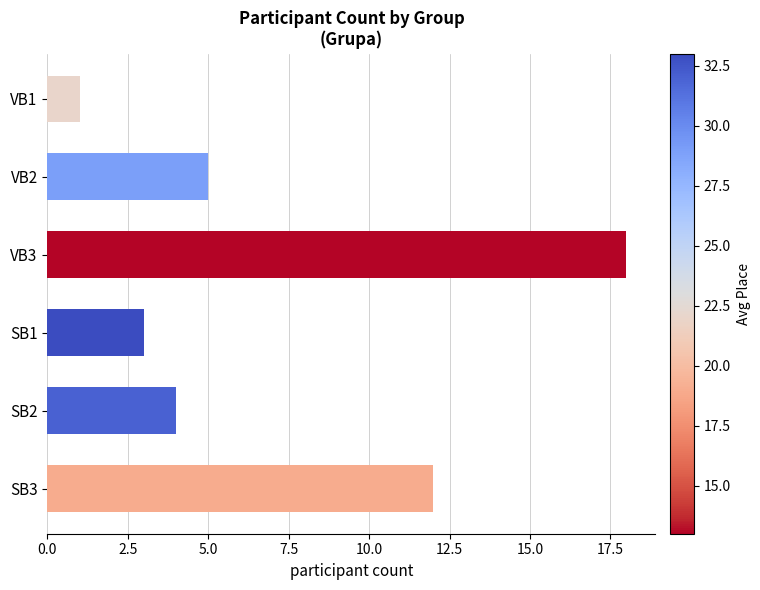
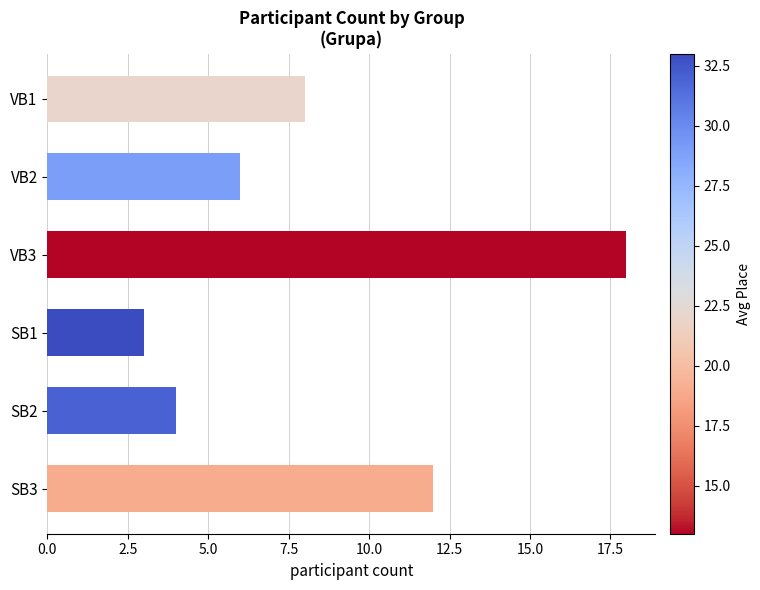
  {
-   "VB1": 1,
-   "VB2": 5,
+   "VB1": 8,
+   "VB2": 6,
    "VB3": 18,
    "SB1": 3,
    "SB2": 4,
    "SB3": 12
  }
